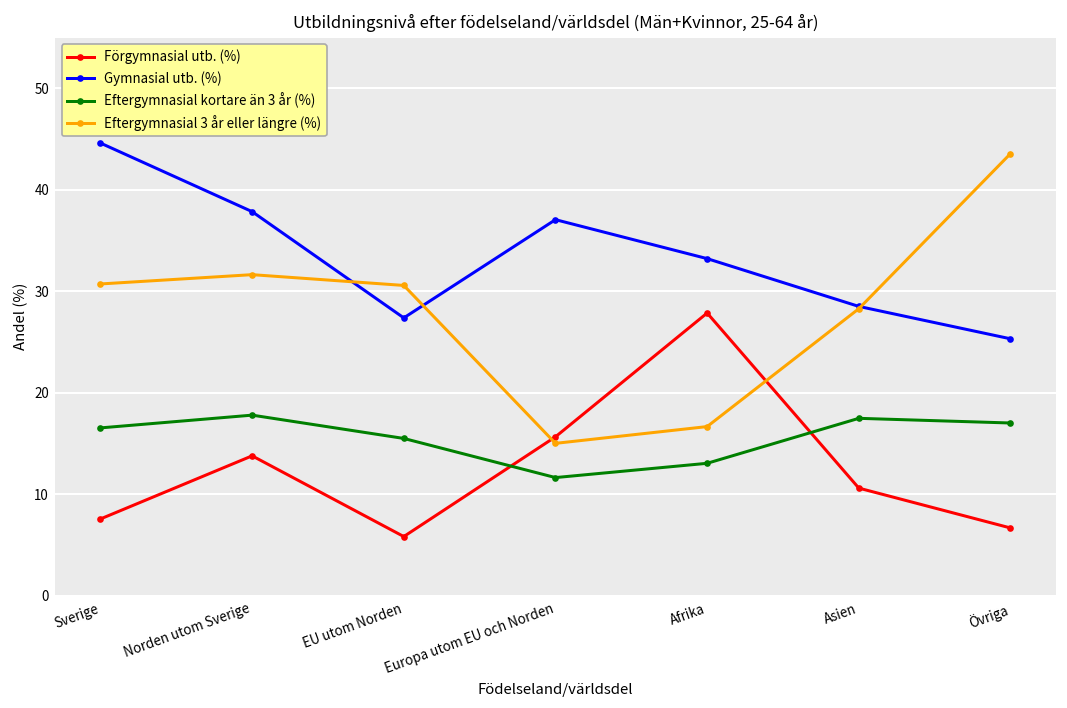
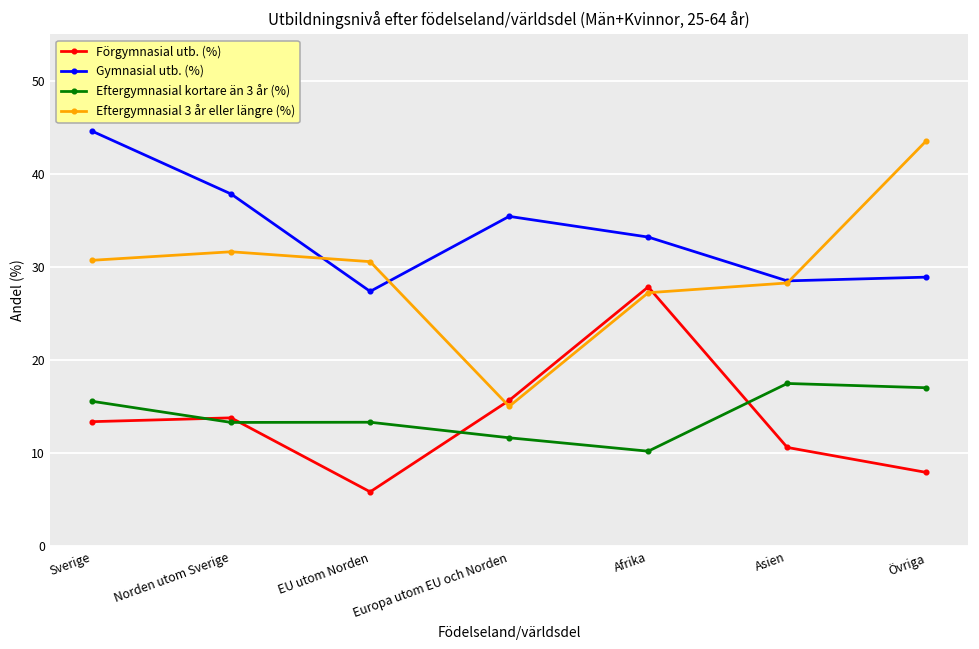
  {
    "Förgymnasial utb. (%)": {
-     "Sverige": 8,
+     "Sverige": 13,
      "Norden utom Sverige": 14,
      "EU utom Norden": 6,
      "Europa utom EU och Norden": 16,
      "Afrika": 28,
      "Asien": 11,
-     "Övriga": 7
+     "Övriga": 8
    },
    "Gymnasial utb. (%)": {
      "Sverige": 45,
      "Norden utom Sverige": 38,
      "EU utom Norden": 27,
-     "Europa utom EU och Norden": 37,
+     "Europa utom EU och Norden": 35,
      "Afrika": 33,
-     "Övriga": 25
+     "Övriga": 29
    },
    "Eftergymnasial kortare än 3 år (%)": {
-     "Sverige": 17,
-     "Norden utom Sverige": 18,
-     "EU utom Norden": 16,
+     "Sverige": 16,
+     "Norden utom Sverige": 13,
+     "EU utom Norden": 13,
      "Europa utom EU och Norden": 12,
-     "Afrika": 13,
+     "Afrika": 10,
      "Asien": 17,
      "Övriga": 17
    },
    "Eftergymnasial 3 år eller längre (%)": {
      "Sverige": 31,
      "Norden utom Sverige": 32,
      "EU utom Norden": 31,
      "Europa utom EU och Norden": 15,
-     "Afrika": 17,
+     "Afrika": 27,
      "Övriga": 44
    }
  }
